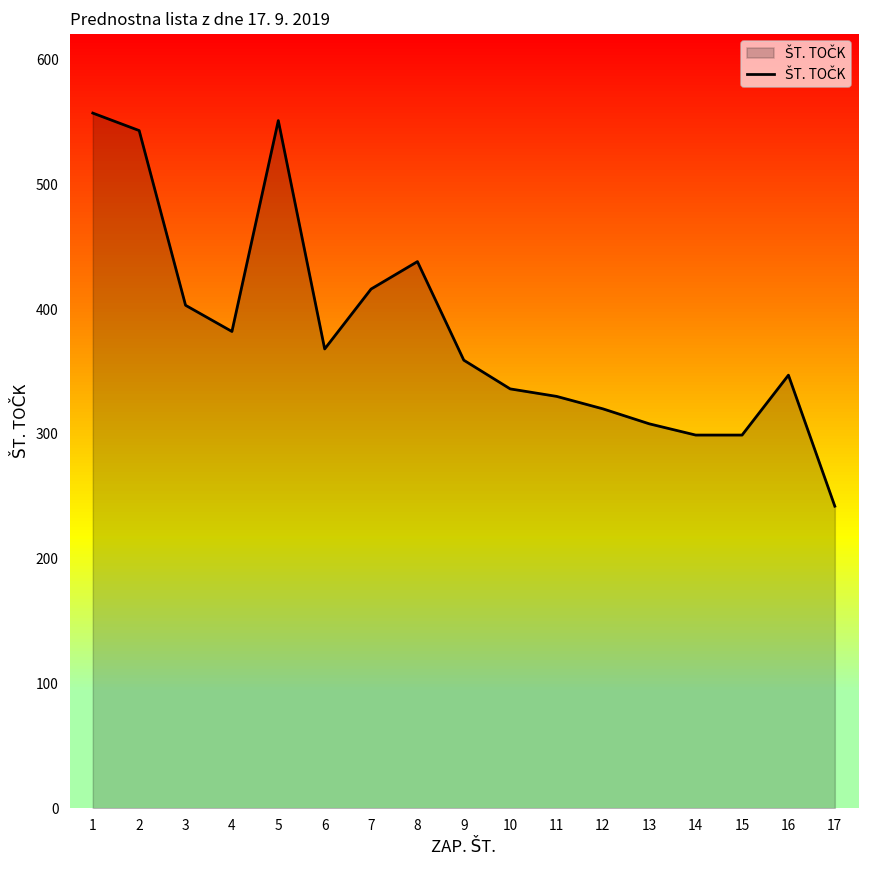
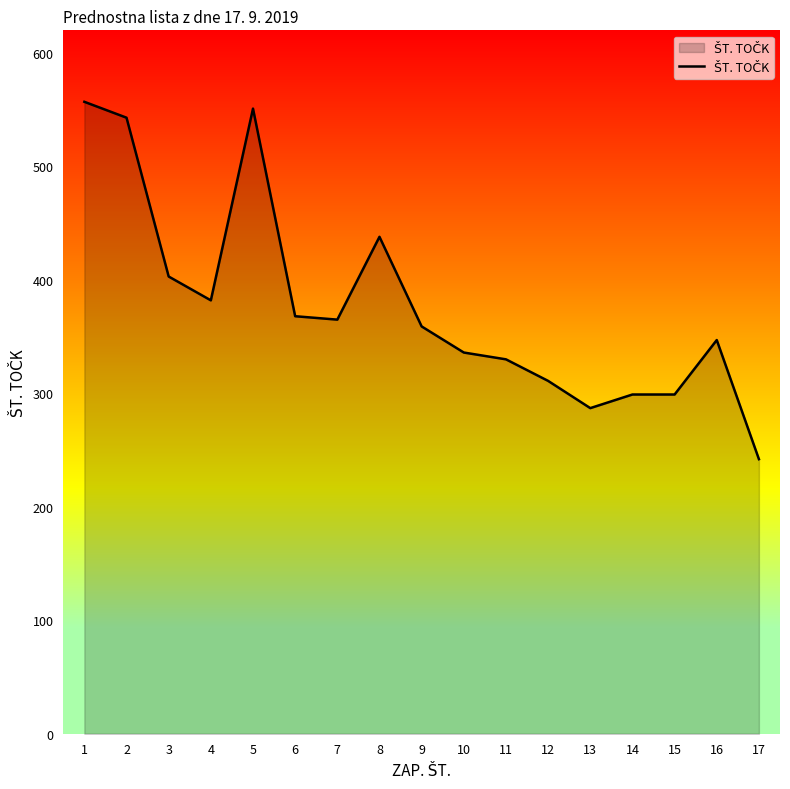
  {
    "1": 557,
    "2": 543,
    "3": 403,
    "4": 382,
    "5": 551,
    "6": 368,
-   "7": 416,
+   "7": 365,
    "8": 438,
    "9": 359,
    "10": 336,
    "11": 330,
-   "12": 320,
-   "13": 308,
+   "12": 311,
+   "13": 287,
    "14": 299,
    "15": 299,
    "16": 347,
    "17": 242
  }
